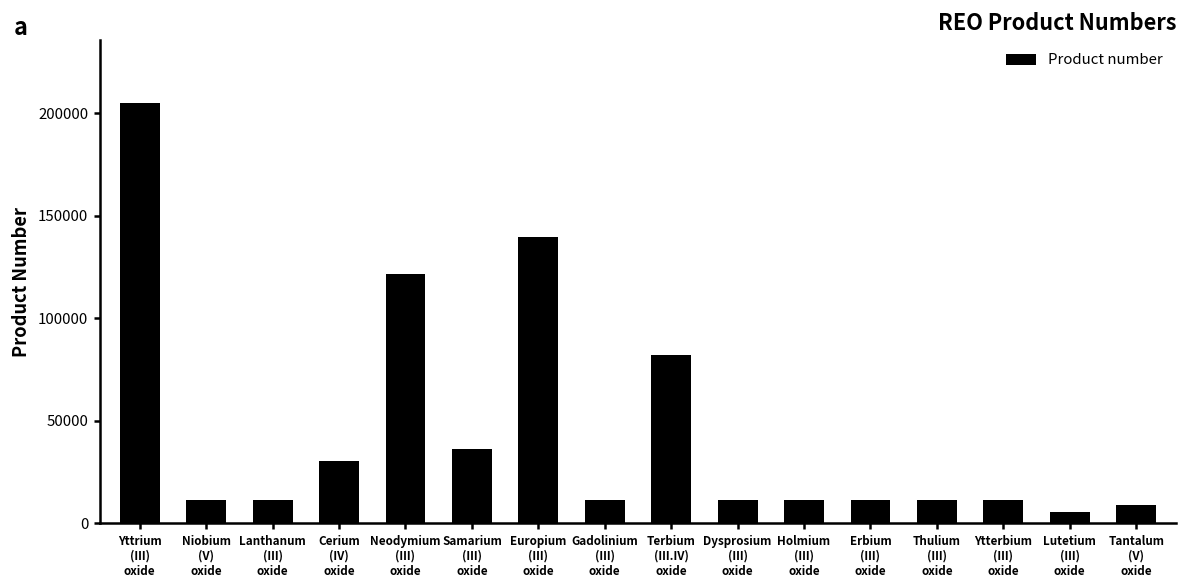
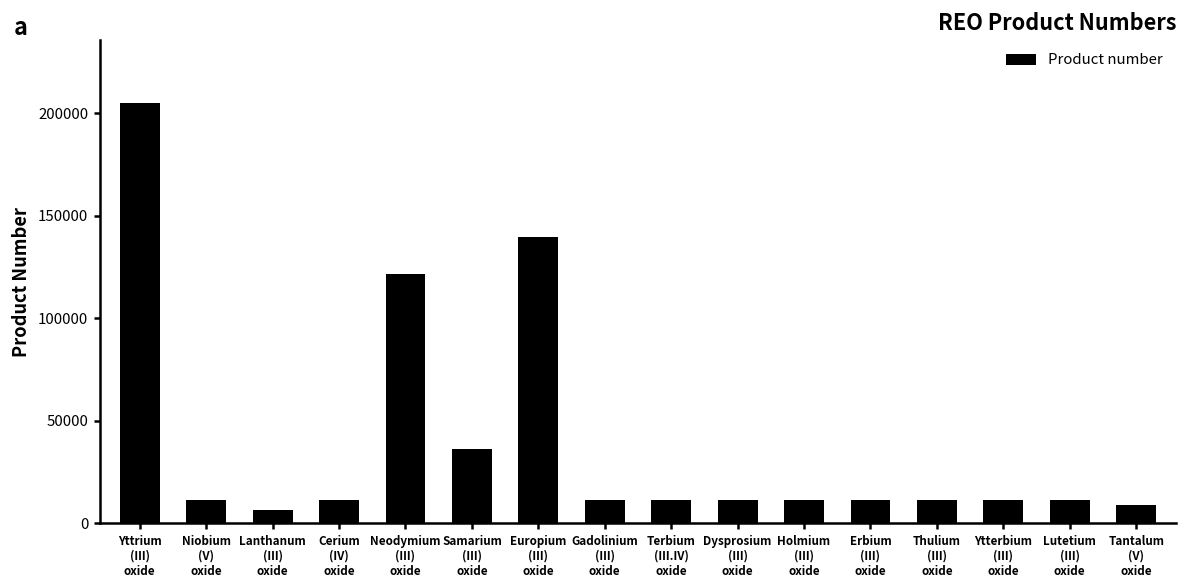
  {
    "Yttrium (III) oxide": 205000,
    "Niobium (V) oxide": 11000,
-   "Lanthanum (III) oxide": 11000,
-   "Cerium (IV) oxide": 30000,
+   "Lanthanum (III) oxide": 6000,
+   "Cerium (IV) oxide": 11000,
    "Neodymium (III) oxide": 122000,
    "Samarium (III) oxide": 36000,
    "Europium (III) oxide": 139000,
    "Gadolinium (III) oxide": 11000,
-   "Terbium (III.IV) oxide": 82000,
+   "Terbium (III.IV) oxide": 11000,
    "Dysprosium (III) oxide": 11000,
    "Holmium (III) oxide": 11000,
    "Erbium (III) oxide": 11000,
    "Thulium (III) oxide": 11000,
    "Ytterbium (III) oxide": 11000,
-   "Lutetium (III) oxide": 6000,
+   "Lutetium (III) oxide": 11000,
    "Tantalum (V) oxide": 9000
  }
